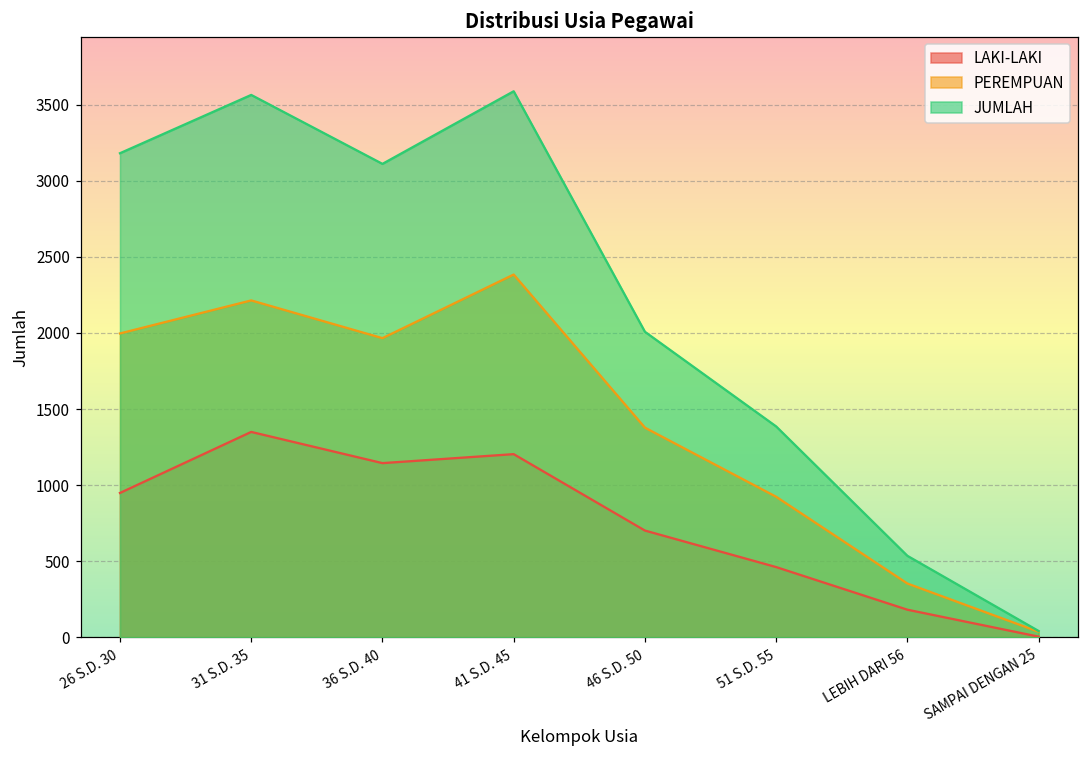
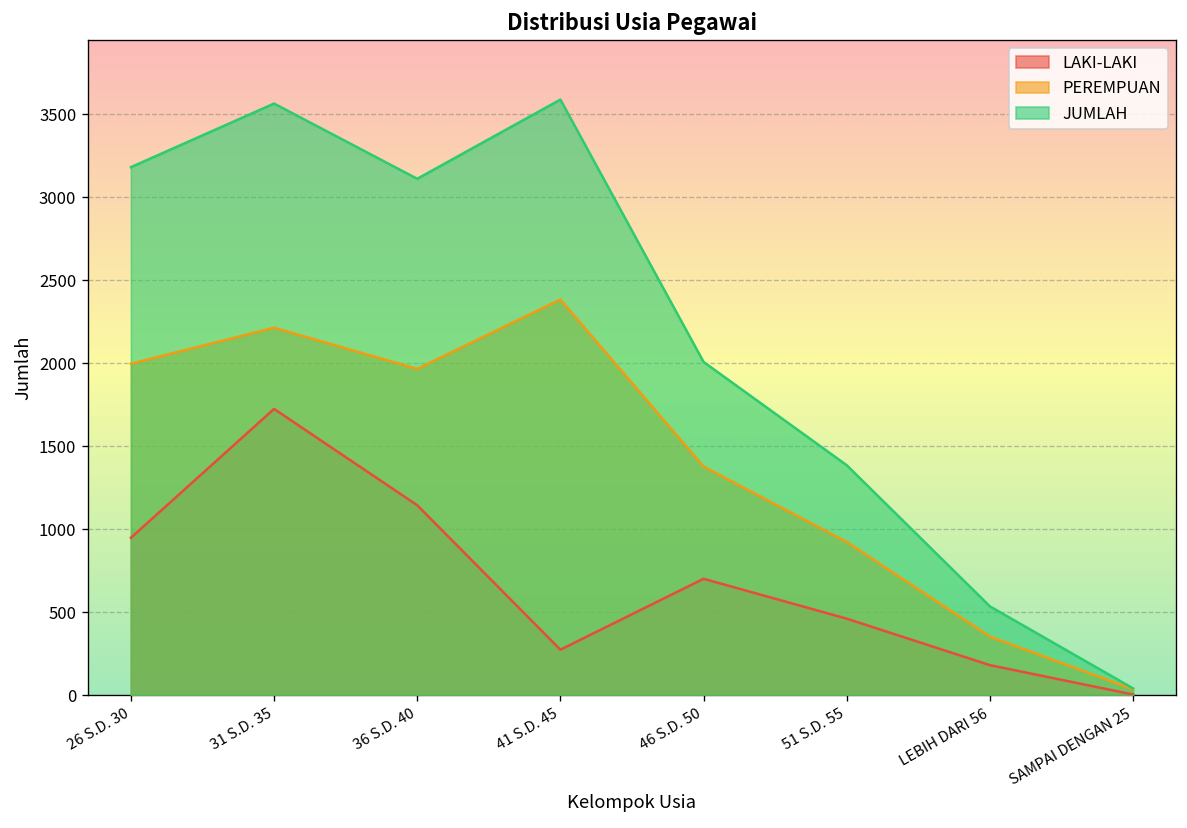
  {
    "LAKI-LAKI": {
      "26 S.D. 30": 950,
-     "31 S.D. 35": 1350,
+     "31 S.D. 35": 1730,
      "36 S.D. 40": 1150,
-     "41 S.D. 45": 1200,
+     "41 S.D. 45": 280,
      "46 S.D. 50": 700,
      "51 S.D. 55": 460,
      "LEBIH DARI 56": 180,
      "SAMPAI DENGAN 25": 10
    },
    "PEREMPUAN": {
      "26 S.D. 30": 2000,
      "31 S.D. 35": 2210,
      "36 S.D. 40": 1970,
      "41 S.D. 45": 2380,
      "46 S.D. 50": 1380,
      "51 S.D. 55": 920,
      "LEBIH DARI 56": 350
    },
    "JUMLAH": {
      "26 S.D. 30": 3180,
      "31 S.D. 35": 3560,
      "36 S.D. 40": 3110,
      "41 S.D. 45": 3590,
      "46 S.D. 50": 2010,
      "51 S.D. 55": 1390,
      "LEBIH DARI 56": 540
    }
  }
